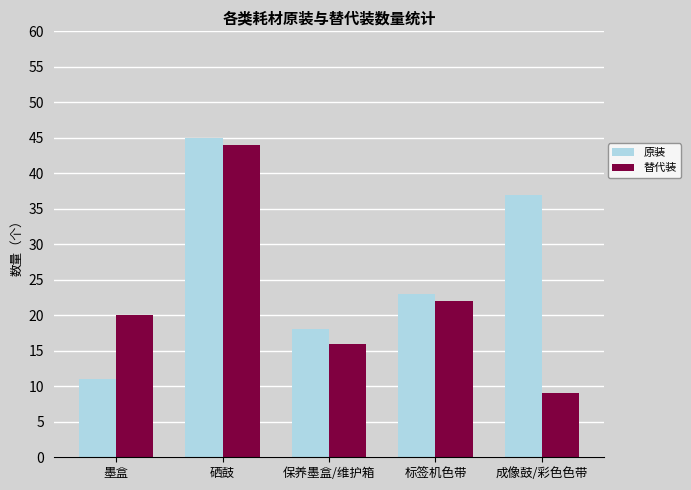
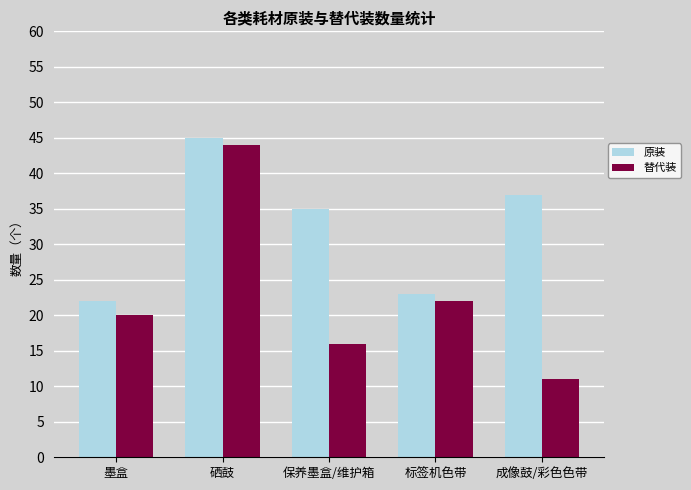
  {
    "原装": {
-     "墨盒": 11,
+     "墨盒": 22,
      "硒鼓": 45,
-     "保养墨盒/维护箱": 18,
+     "保养墨盒/维护箱": 35,
      "标签机色带": 23,
      "成像鼓/彩色色带": 37
    },
    "替代装": {
      "墨盒": 20,
      "硒鼓": 44,
      "保养墨盒/维护箱": 16,
      "标签机色带": 22,
-     "成像鼓/彩色色带": 9
+     "成像鼓/彩色色带": 11
    }
  }
